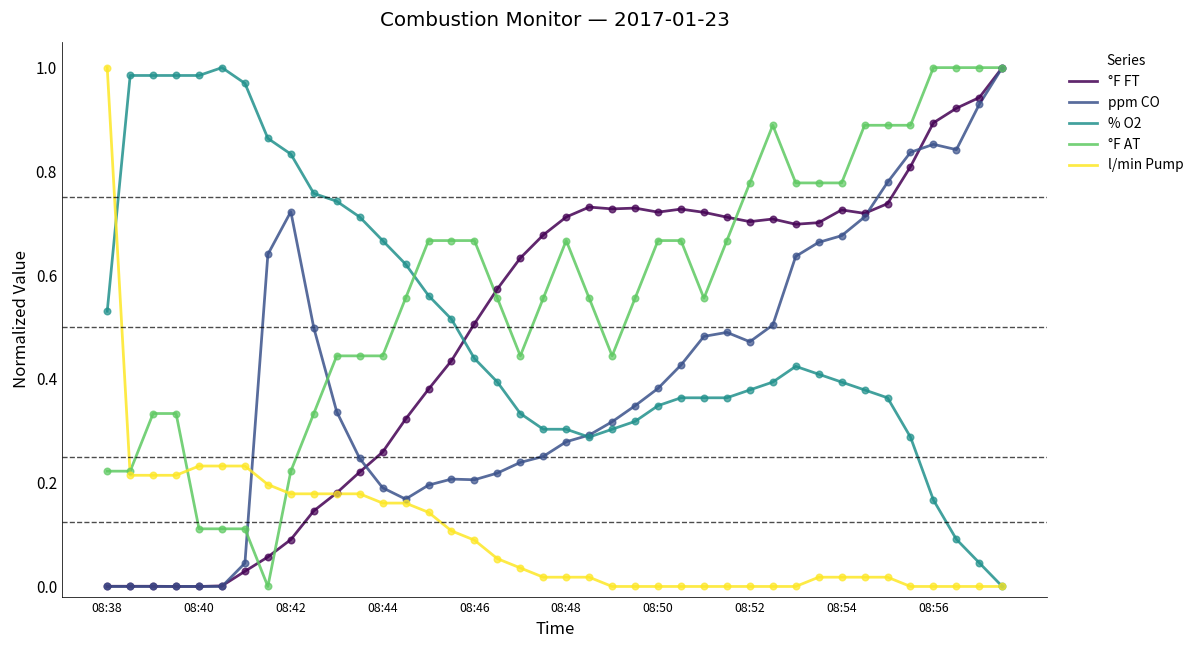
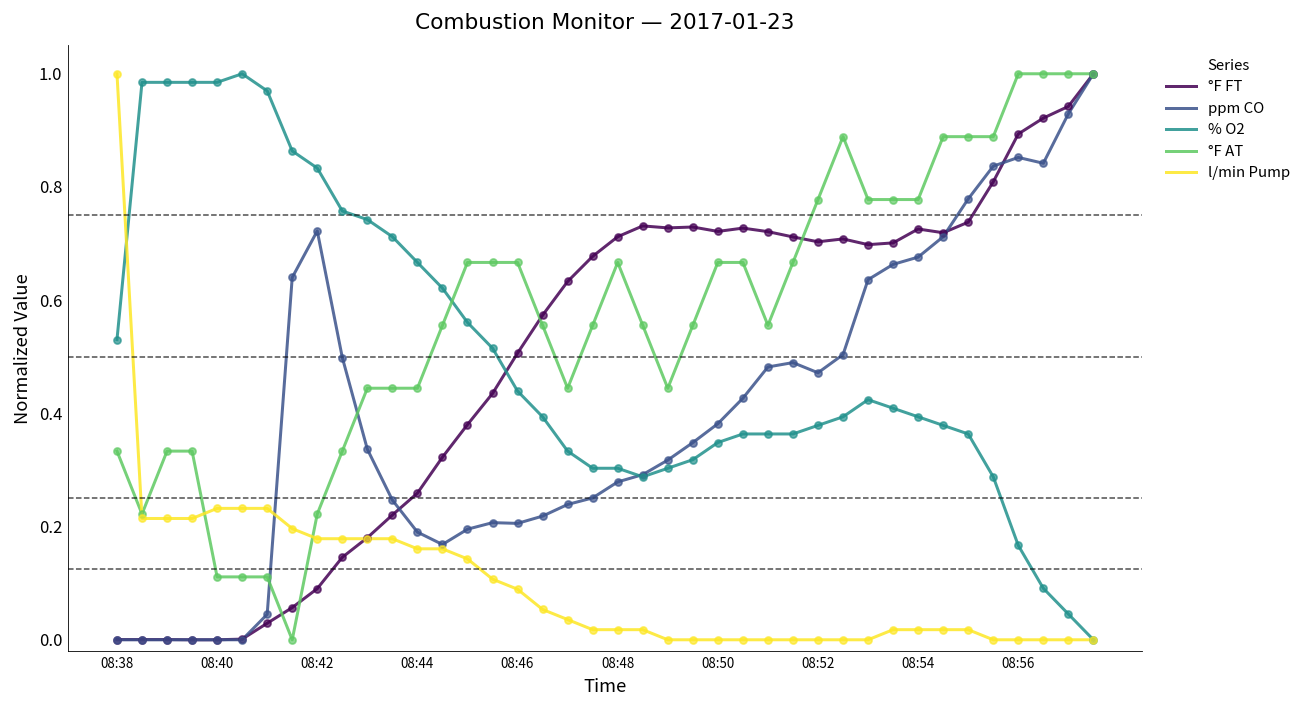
  {
    "% O2": {
      "08:38": 0.53
    },
    "°F AT": {
-     "08:38": 0.22
+     "08:38": 0.33
    },
    "l/min Pump": {
      "08:38": 1.00
    }
  }
